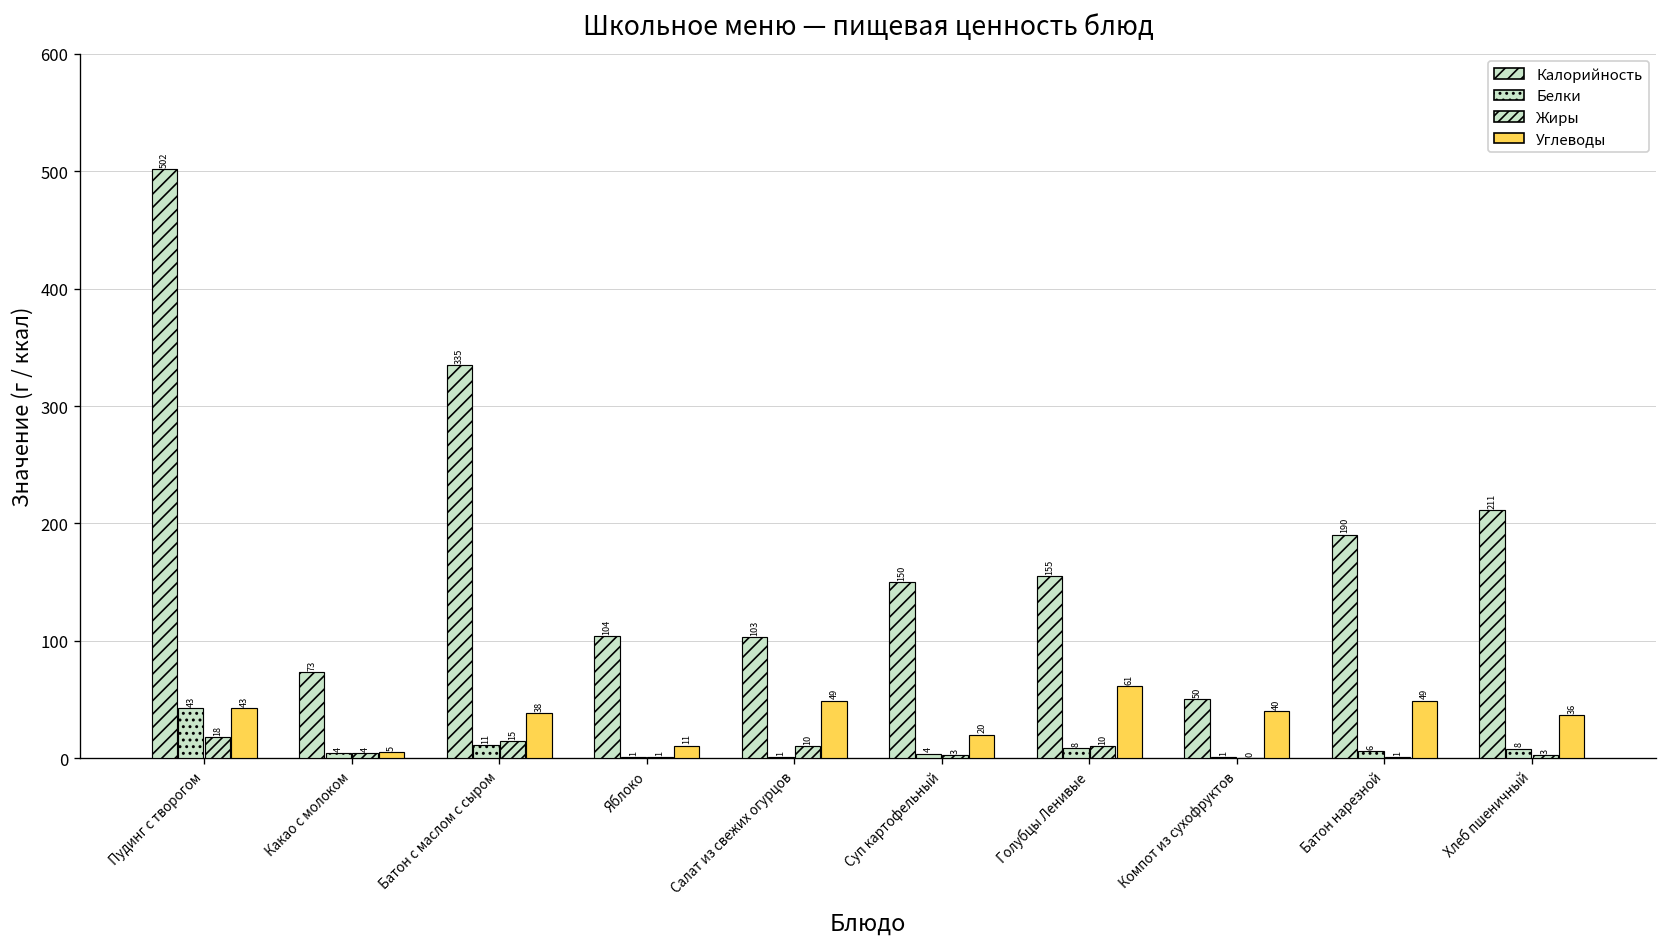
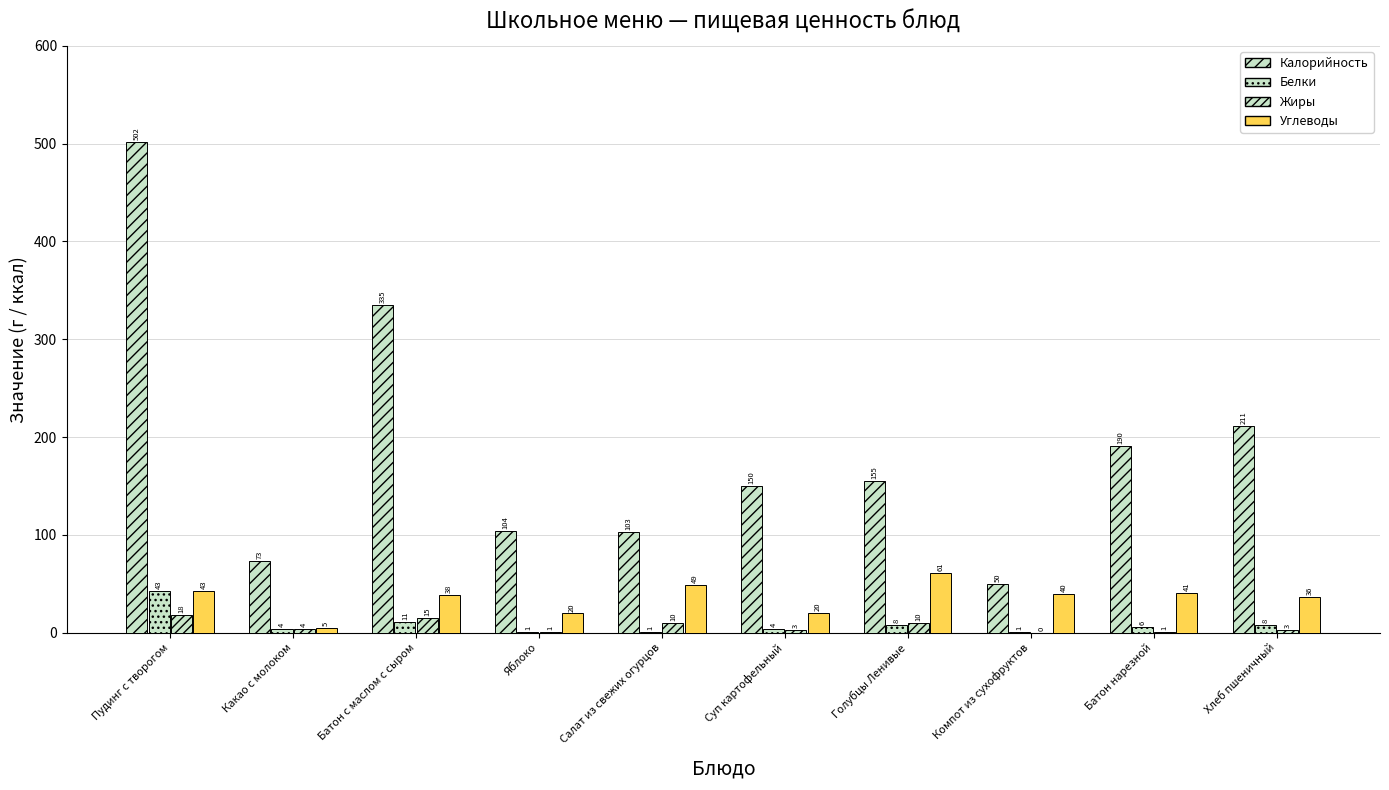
  {
    "Углеводы": {
      "Пудинг с творогом": 43,
      "Какао с молоком": 5,
      "Батон с маслом с сыром": 38,
-     "Яблоко": 11,
+     "Яблоко": 20,
      "Салат из свежих огурцов": 49,
      "Суп картофельный": 20,
      "Голубцы Ленивые": 61,
      "Компот из сухофруктов": 40,
-     "Батон нарезной": 49,
+     "Батон нарезной": 41,
      "Хлеб пшеничный": 36
    }
  }
